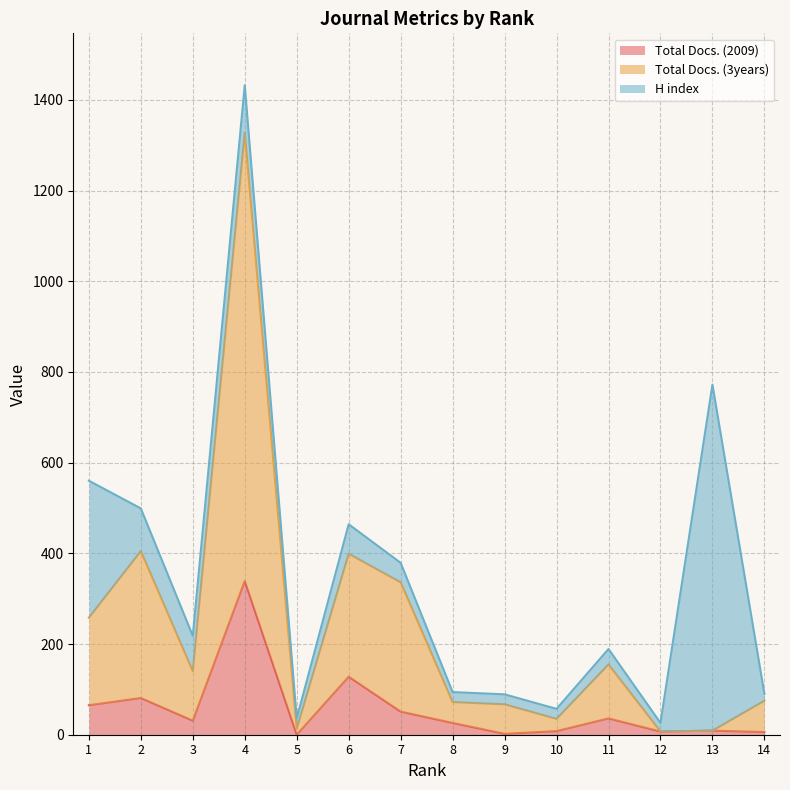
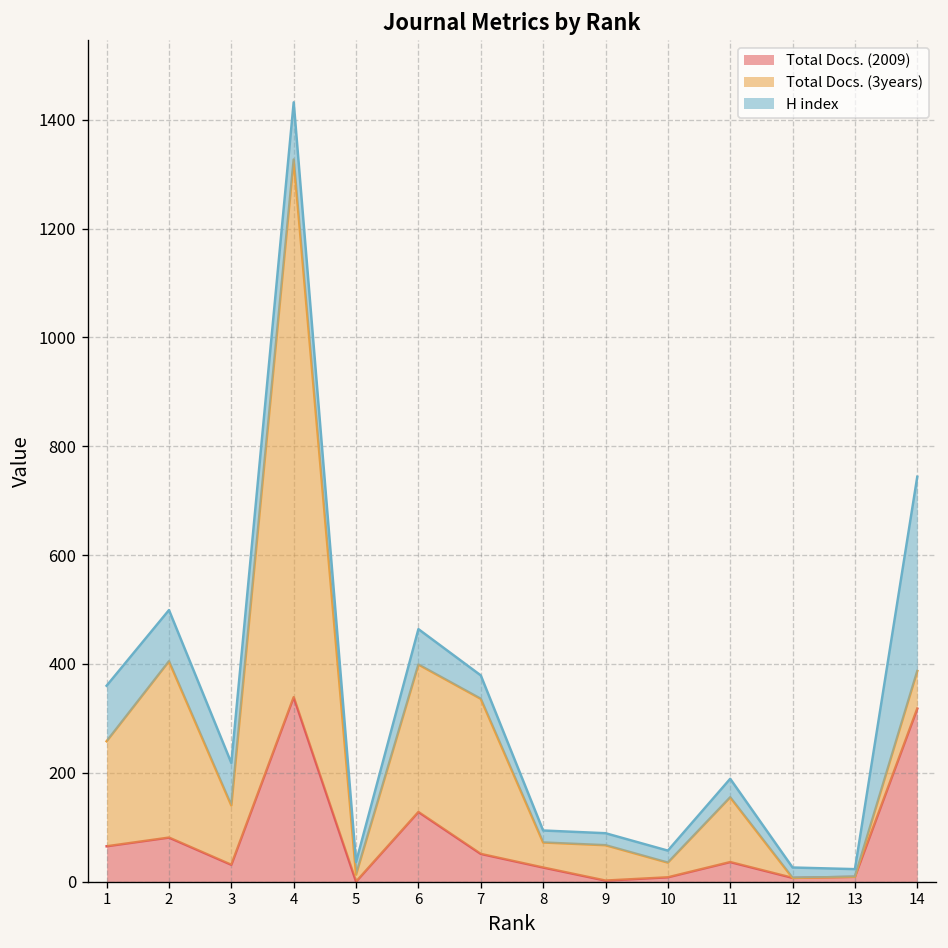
  {
    "Total Docs. (2009)": {
      "1": 70,
      "2": 80,
      "3": 30,
      "4": 340,
      "5": 0,
      "6": 130,
      "7": 50,
      "8": 30,
      "9": 0,
      "10": 10,
      "11": 40,
-     "14": 10
+     "14": 320
    },
    "Total Docs. (3years)": {
      "1": 190,
      "2": 320,
      "3": 110,
      "4": 990,
      "5": 10,
      "6": 270,
      "7": 290,
      "8": 50,
      "9": 70,
      "10": 30,
      "11": 120,
      "14": 70
    },
    "H index": {
-     "1": 300,
+     "1": 100,
      "2": 90,
      "3": 80,
      "4": 110,
      "5": 20,
      "6": 70,
      "7": 40,
      "8": 20,
      "9": 20,
      "10": 20,
      "11": 30,
      "12": 20,
-     "13": 760,
-     "14": 20
+     "13": 10,
+     "14": 360
    }
  }
